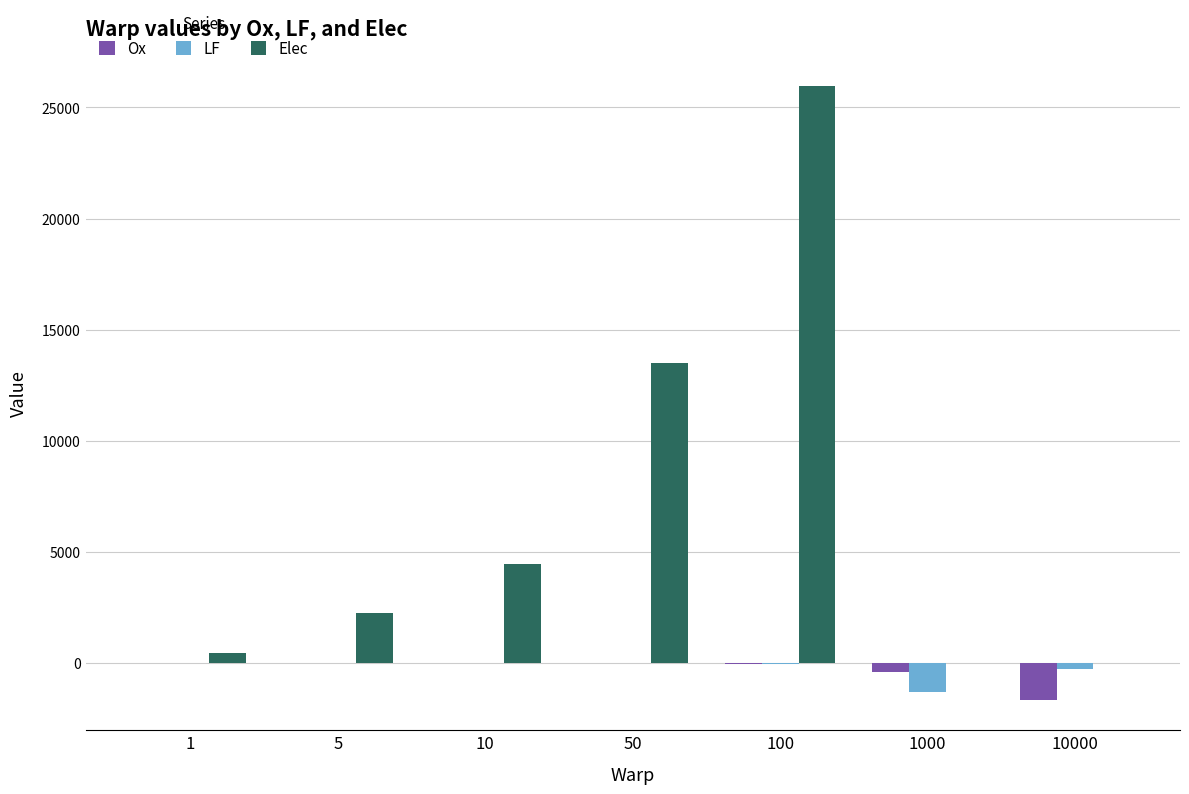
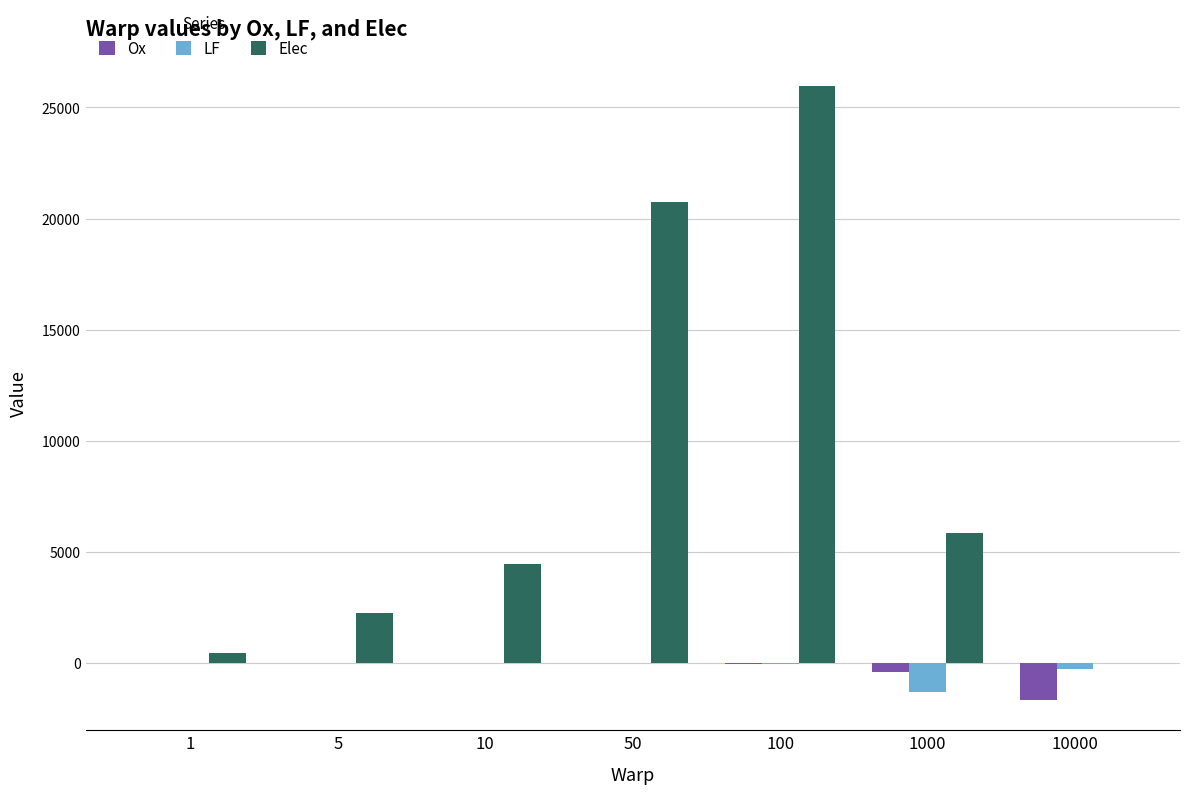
  {
    "Ox": {
      "1000": -400,
      "10000": -1700
    },
    "LF": {
      "1000": -1300,
      "10000": -300
    },
    "Elec": {
      "1": 400,
      "5": 2200,
      "10": 4500,
-     "50": 13500,
+     "50": 20700,
      "100": 25900,
-     "1000": 0,
+     "1000": 5900,
      "10000": 0
    }
  }
